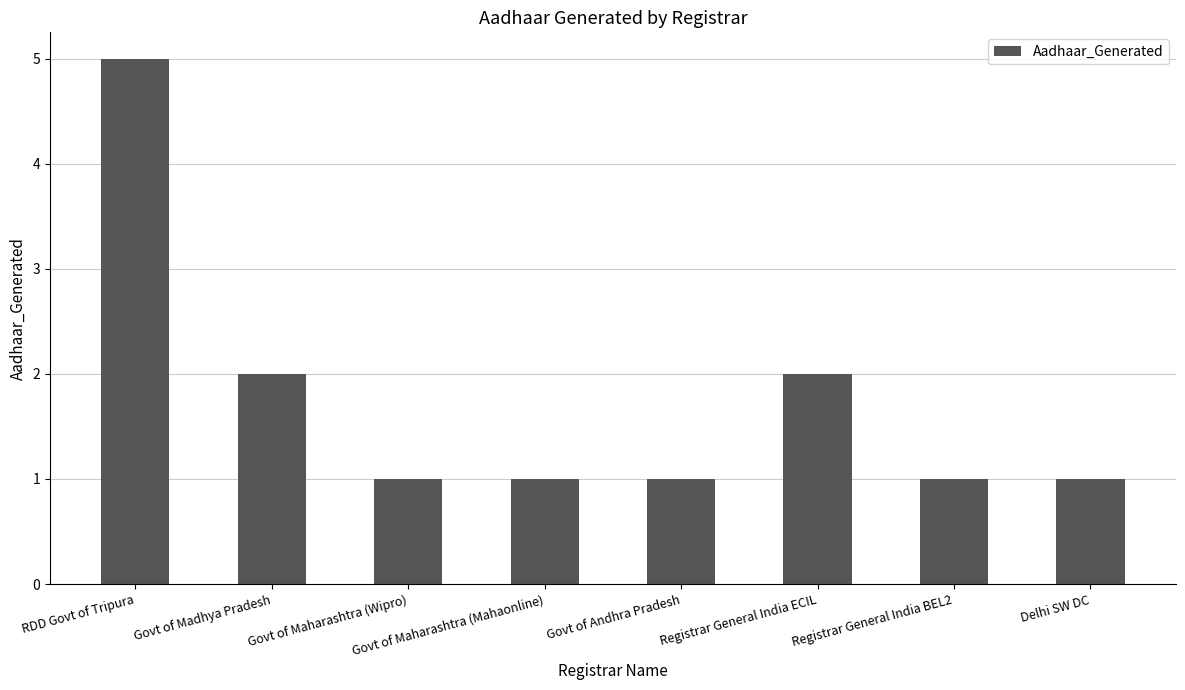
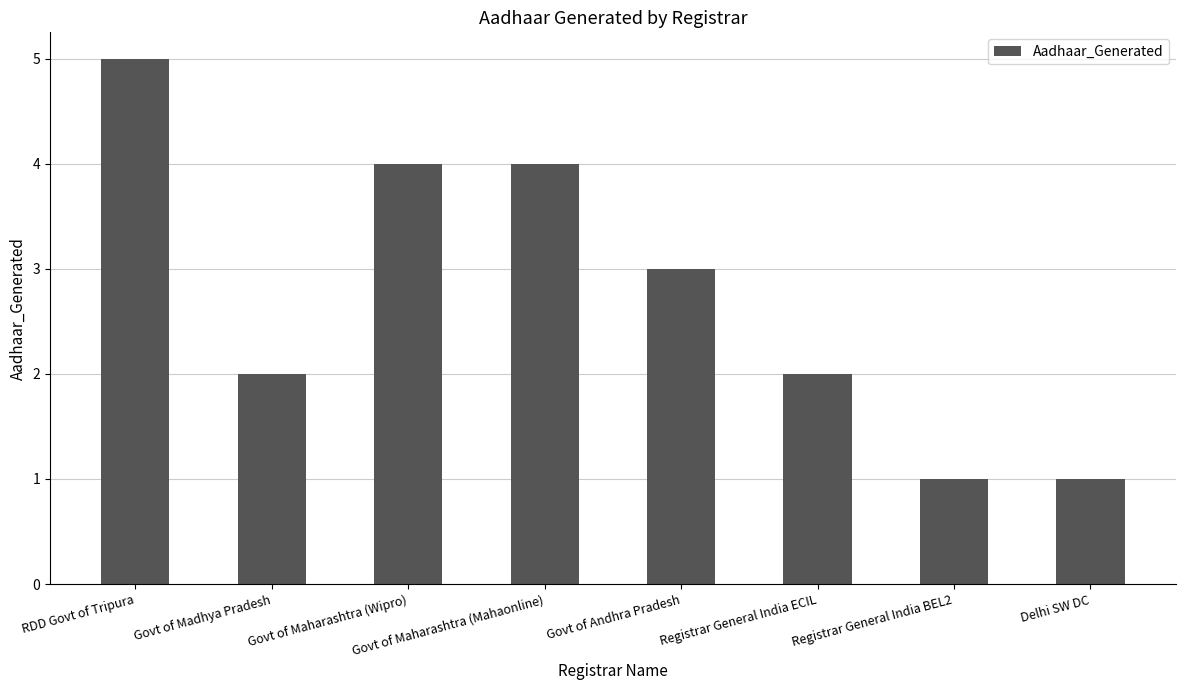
  {
    "RDD Govt of Tripura": 5,
    "Govt of Madhya Pradesh": 2,
-   "Govt of Maharashtra (Wipro)": 1,
-   "Govt of Maharashtra (Mahaonline)": 1,
-   "Govt of Andhra Pradesh": 1,
+   "Govt of Maharashtra (Wipro)": 4,
+   "Govt of Maharashtra (Mahaonline)": 4,
+   "Govt of Andhra Pradesh": 3,
    "Registrar General India ECIL": 2,
    "Registrar General India BEL2": 1,
    "Delhi SW DC": 1
  }
